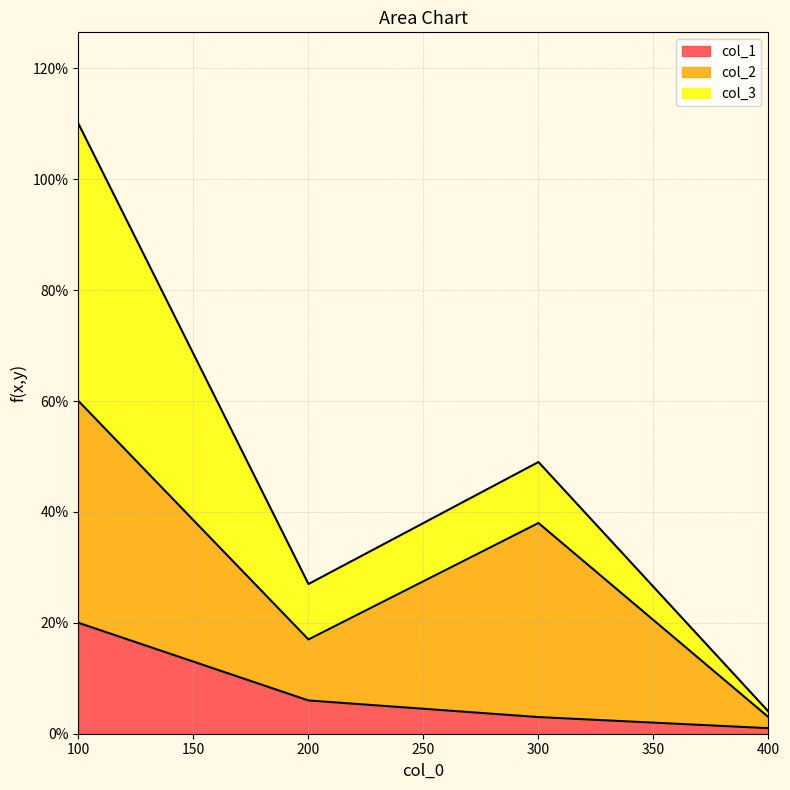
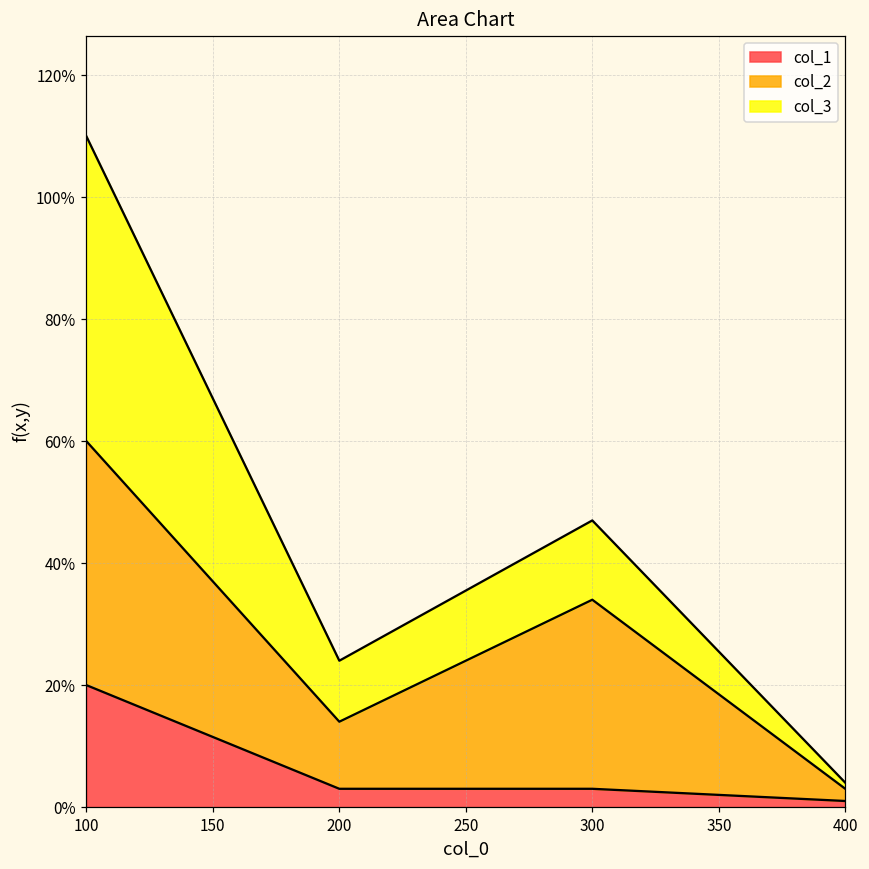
  {
    "col_1": {
      "100": "20%",
-     "200": "6%",
+     "200": "3%",
      "300": "3%",
      "400": "1%"
    },
    "col_2": {
      "100": "40%",
      "200": "11%",
-     "300": "35%",
+     "300": "31%",
      "400": "2%"
    },
    "col_3": {
      "100": "50%",
      "200": "10%",
-     "300": "11%",
+     "300": "13%",
      "400": "1%"
    }
  }
